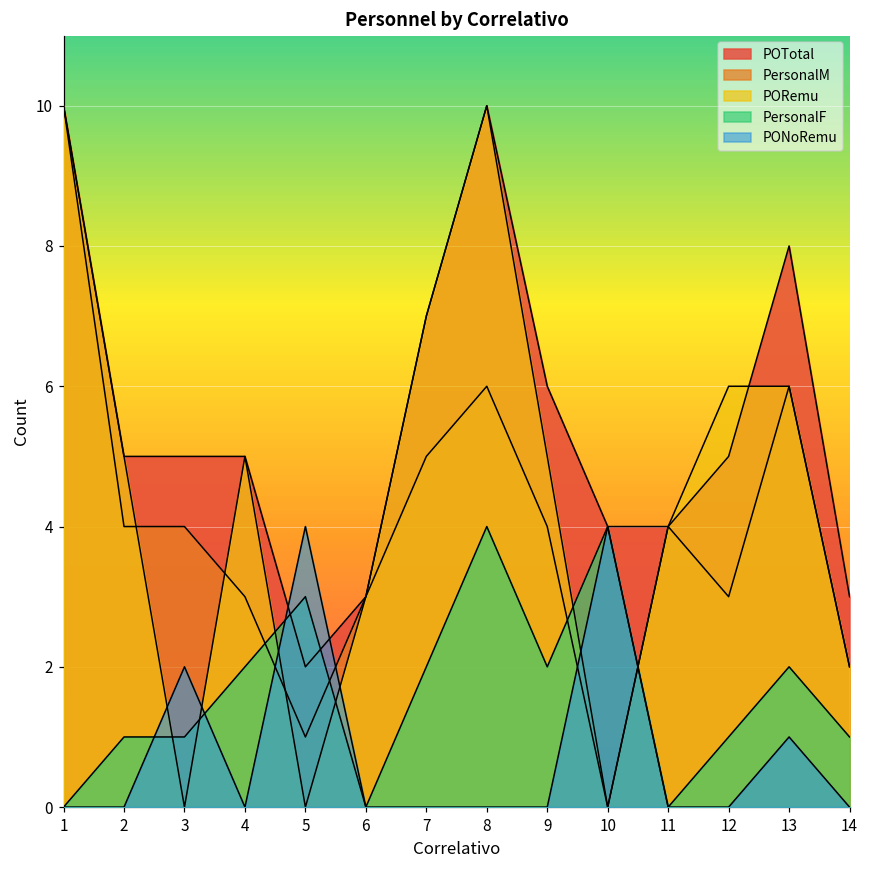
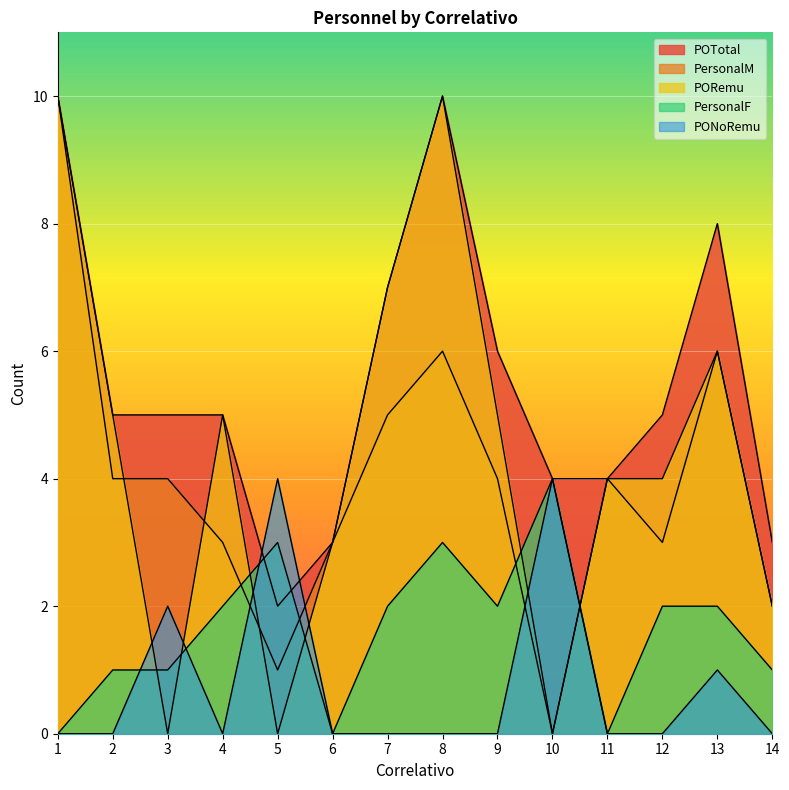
  {
    "PORemu": {
      "3": 0,
      "5": 0,
      "9": 5,
-     "12": 6
+     "12": 4
    },
    "PersonalF": {
      "2": 1,
      "3": 1,
      "4": 2,
      "5": 3,
      "7": 2,
-     "8": 4,
+     "8": 3,
      "9": 2,
-     "12": 1,
+     "12": 2,
      "13": 2,
      "14": 1
    },
    "PONoRemu": {
      "2": 0,
      "3": 2,
      "4": 0,
      "5": 4,
      "7": 0,
      "8": 0,
      "9": 0,
      "12": 0,
      "13": 1,
      "14": 0
    }
  }
